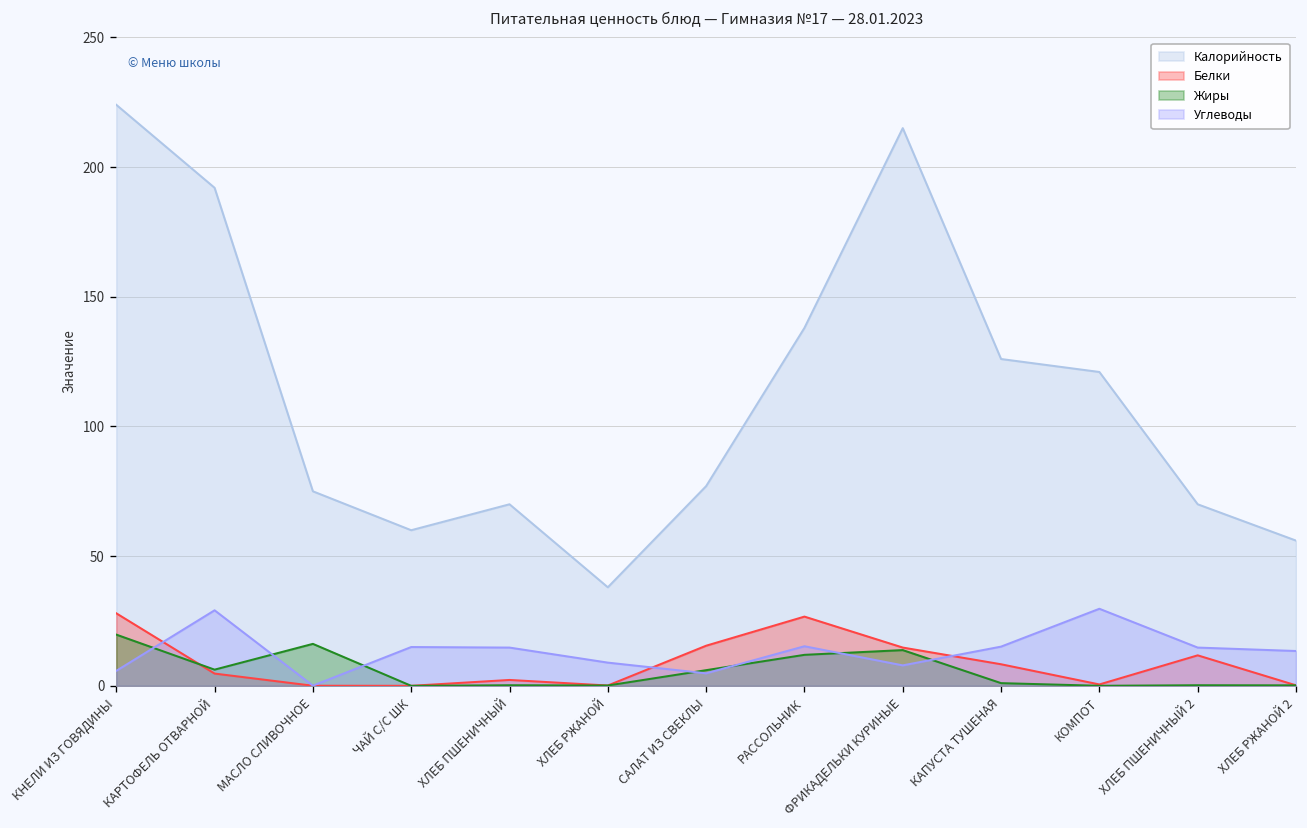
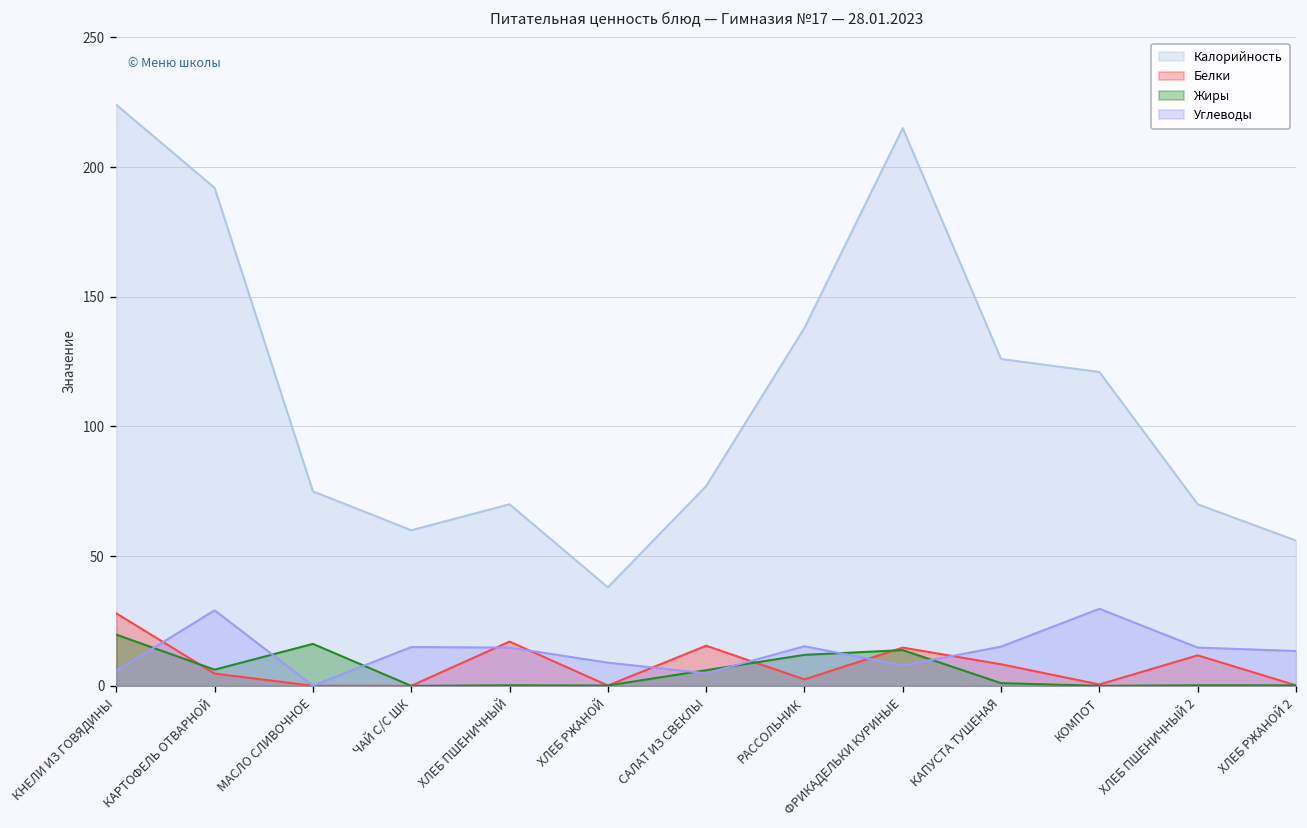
  {
    "Белки": {
      "КНЕЛИ ИЗ ГОВЯДИНЫ": 28,
      "КАРТОФЕЛЬ ОТВАРНОЙ": 5,
-     "ХЛЕБ ПШЕНИЧНЫЙ": 2,
+     "ХЛЕБ ПШЕНИЧНЫЙ": 17,
      "САЛАТ ИЗ СВЕКЛЫ": 15,
-     "РАССОЛЬНИК": 27,
+     "РАССОЛЬНИК": 3,
      "КАПУСТА ТУШЕНАЯ": 8,
      "ХЛЕБ ПШЕНИЧНЫЙ 2": 12
    },
    "Жиры": {
      "КНЕЛИ ИЗ ГОВЯДИНЫ": 20,
      "КАРТОФЕЛЬ ОТВАРНОЙ": 6,
      "МАСЛО СЛИВОЧНОЕ": 16,
      "ХЛЕБ ПШЕНИЧНЫЙ": 0,
      "САЛАТ ИЗ СВЕКЛЫ": 6,
      "РАССОЛЬНИК": 12,
      "КАПУСТА ТУШЕНАЯ": 1,
      "ХЛЕБ ПШЕНИЧНЫЙ 2": 0
    }
  }
